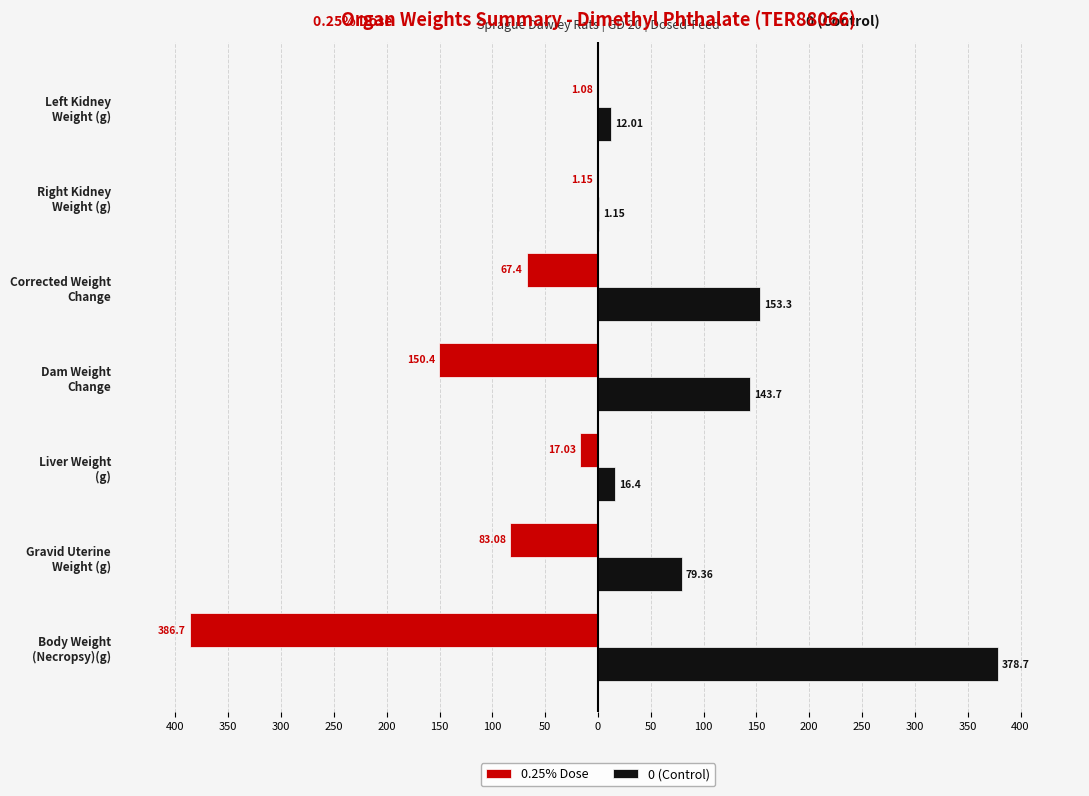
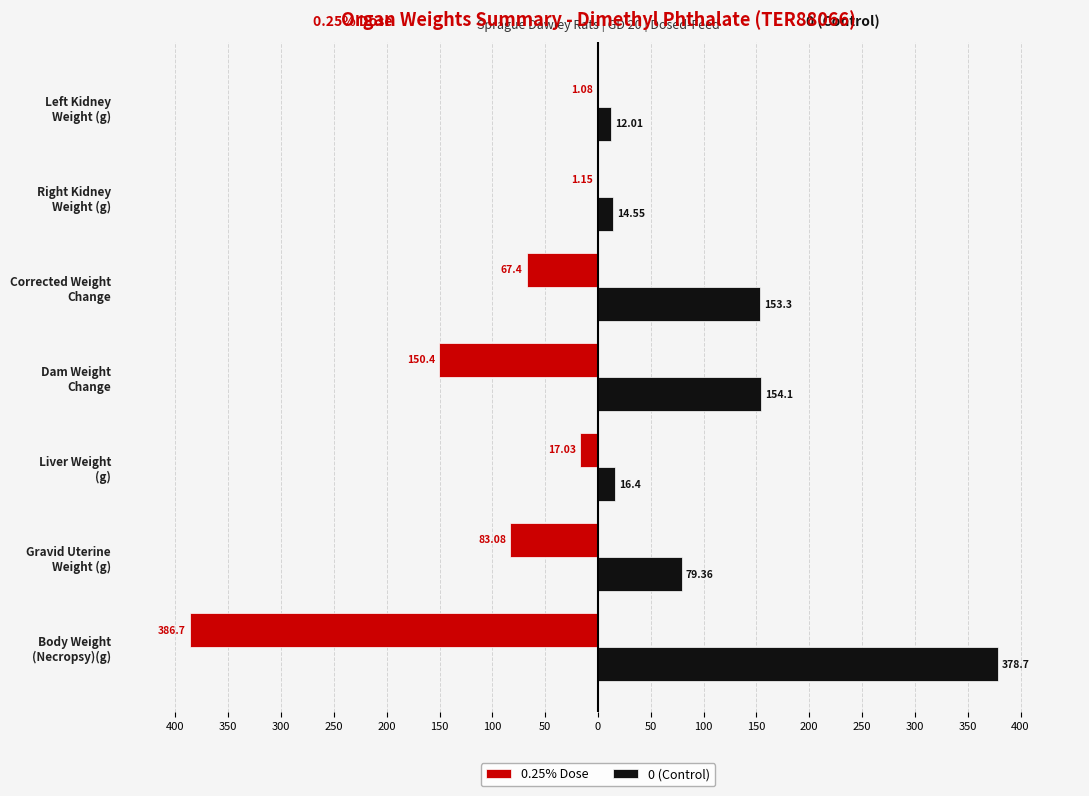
  {
    "0 (Control)": {
      "Left Kidney Weight (g)": 12.01,
-     "Right Kidney Weight (g)": 1.15,
+     "Right Kidney Weight (g)": 14.55,
      "Corrected Weight Change": 153.3,
-     "Dam Weight Change": 143.7,
+     "Dam Weight Change": 154.1,
      "Liver Weight (g)": 16.4,
      "Gravid Uterine Weight (g)": 79.36,
      "Body Weight (Necropsy)(g)": 378.7
    }
  }
